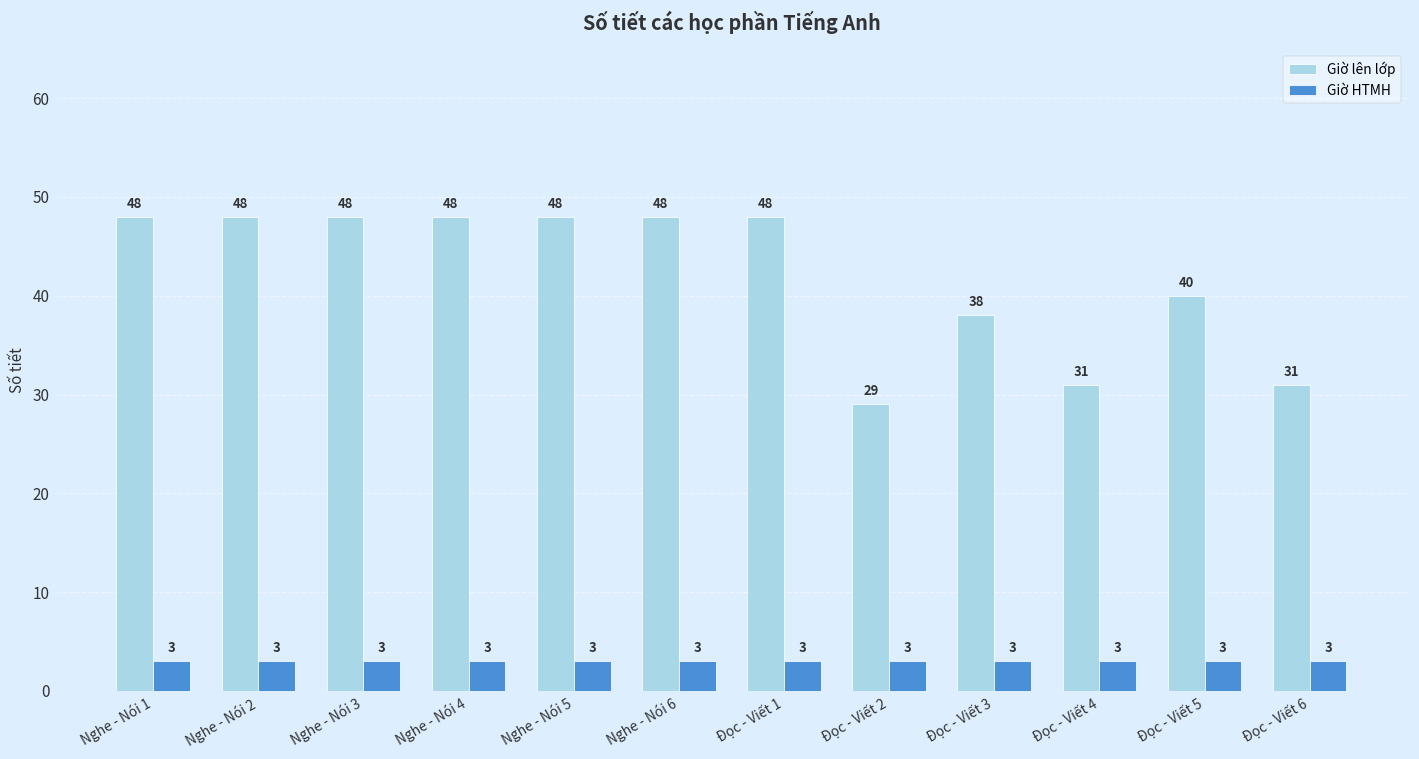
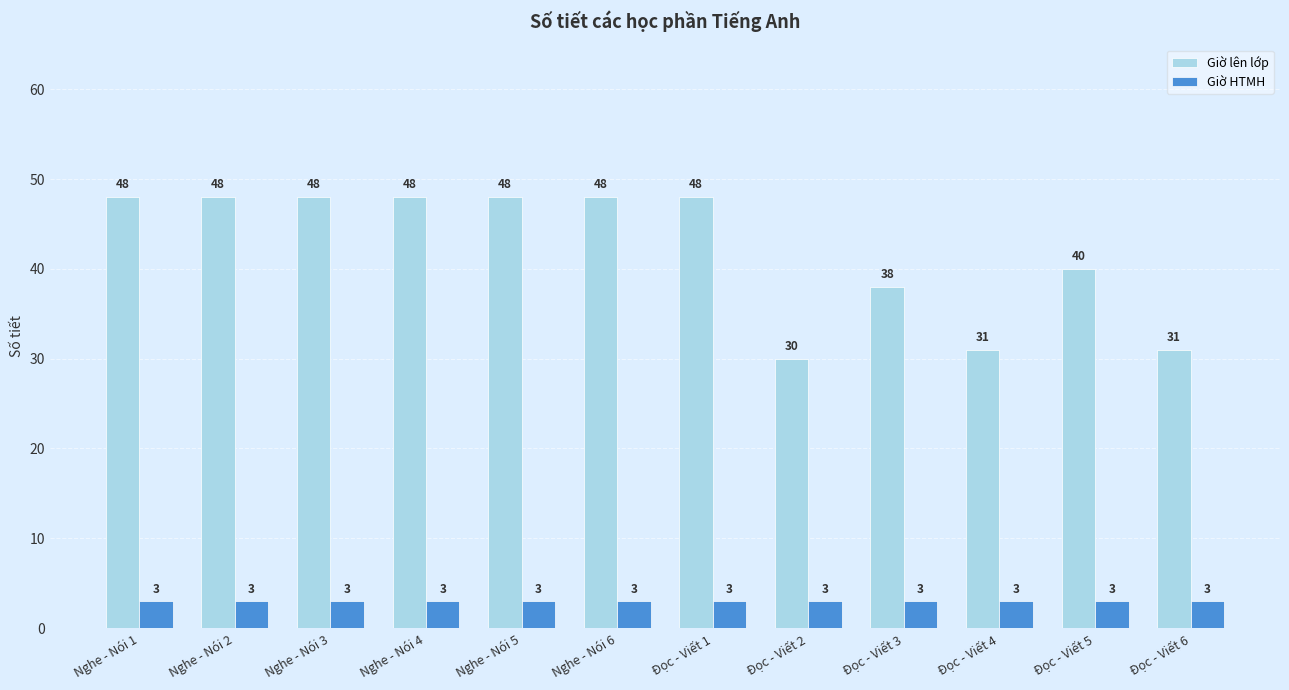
  {
    "Giờ lên lớp": {
      "Nghe - Nói 1": 48,
      "Nghe - Nói 2": 48,
      "Nghe - Nói 3": 48,
      "Nghe - Nói 4": 48,
      "Nghe - Nói 5": 48,
      "Nghe - Nói 6": 48,
      "Đọc - Viết 1": 48,
-     "Đọc - Viết 2": 29,
+     "Đọc - Viết 2": 30,
      "Đọc - Viết 3": 38,
      "Đọc - Viết 4": 31,
      "Đọc - Viết 5": 40,
      "Đọc - Viết 6": 31
    },
    "Giờ HTMH": {
      "Nghe - Nói 1": 3,
      "Nghe - Nói 2": 3,
      "Nghe - Nói 3": 3,
      "Nghe - Nói 4": 3,
      "Nghe - Nói 5": 3,
      "Nghe - Nói 6": 3,
      "Đọc - Viết 1": 3,
      "Đọc - Viết 2": 3,
      "Đọc - Viết 3": 3,
      "Đọc - Viết 4": 3,
      "Đọc - Viết 5": 3,
      "Đọc - Viết 6": 3
    }
  }
